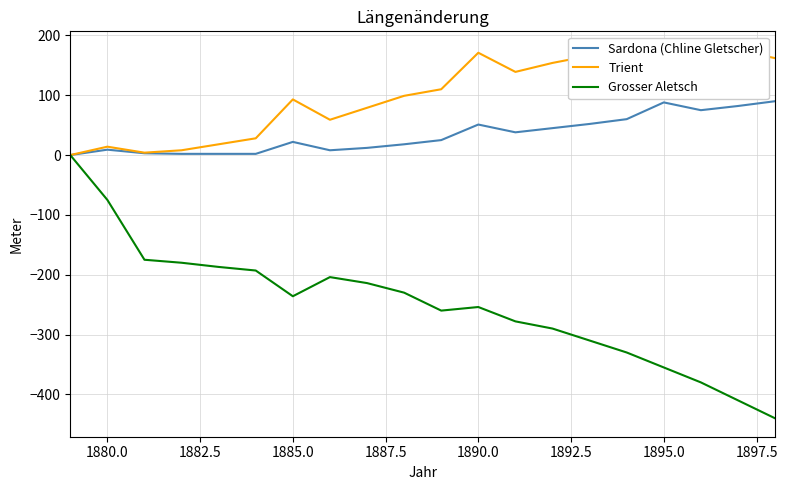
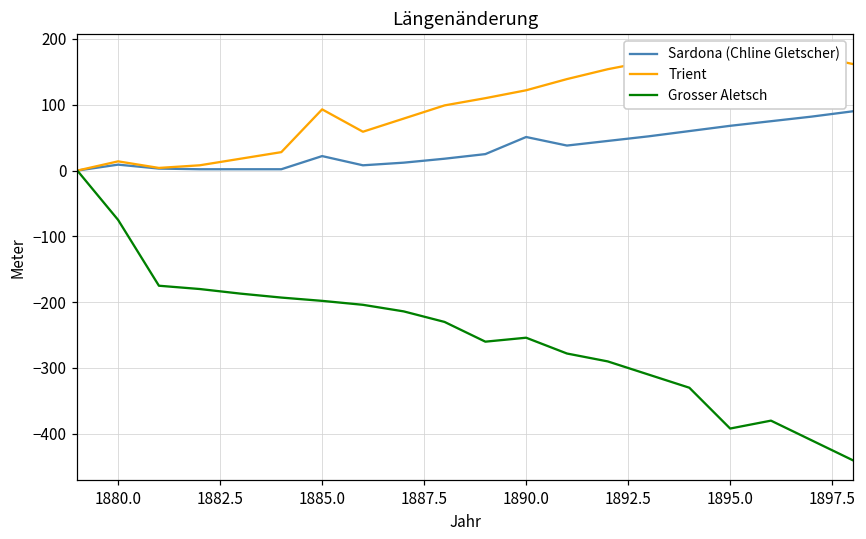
  {
    "Sardona (Chline Gletscher)": {
      "1880.0": 10,
      "1885.0": 20,
      "1890.0": 50,
-     "1895.0": 90
+     "1895.0": 70
    },
    "Trient": {
      "1880.0": 10,
      "1885.0": 90,
-     "1890.0": 170
+     "1890.0": 120
    },
    "Grosser Aletsch": {
      "1880.0": -80,
-     "1885.0": -240,
+     "1885.0": -200,
      "1890.0": -250,
-     "1895.0": -360
+     "1895.0": -390
    }
  }
